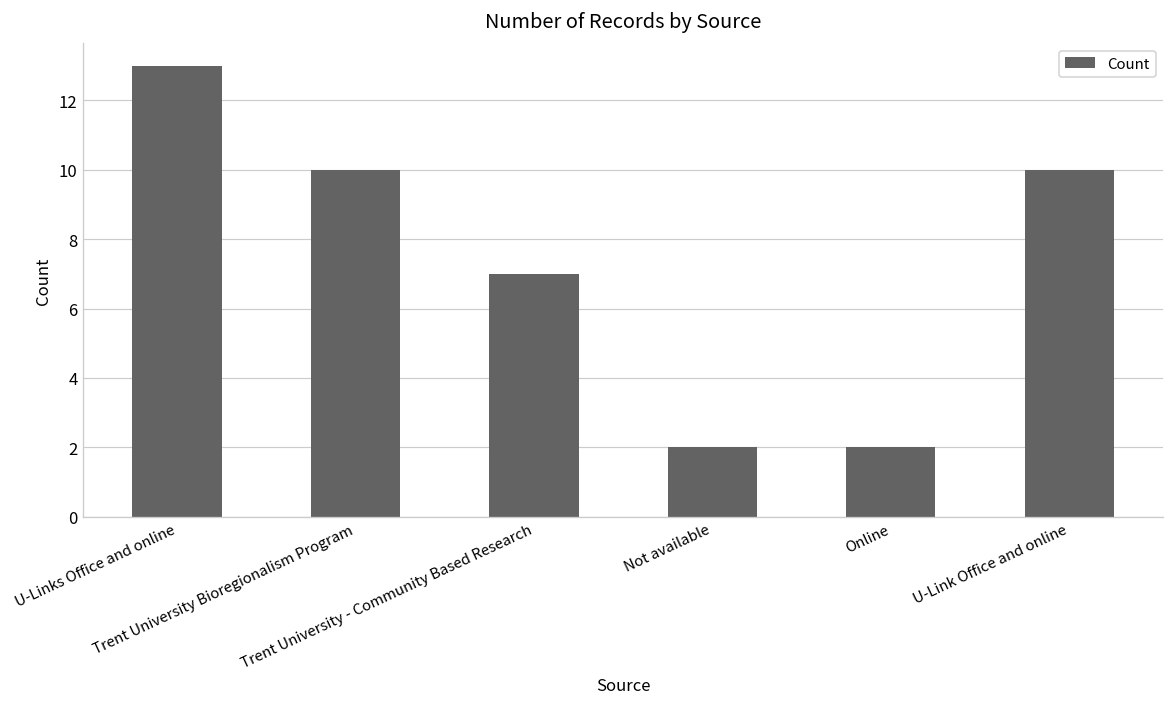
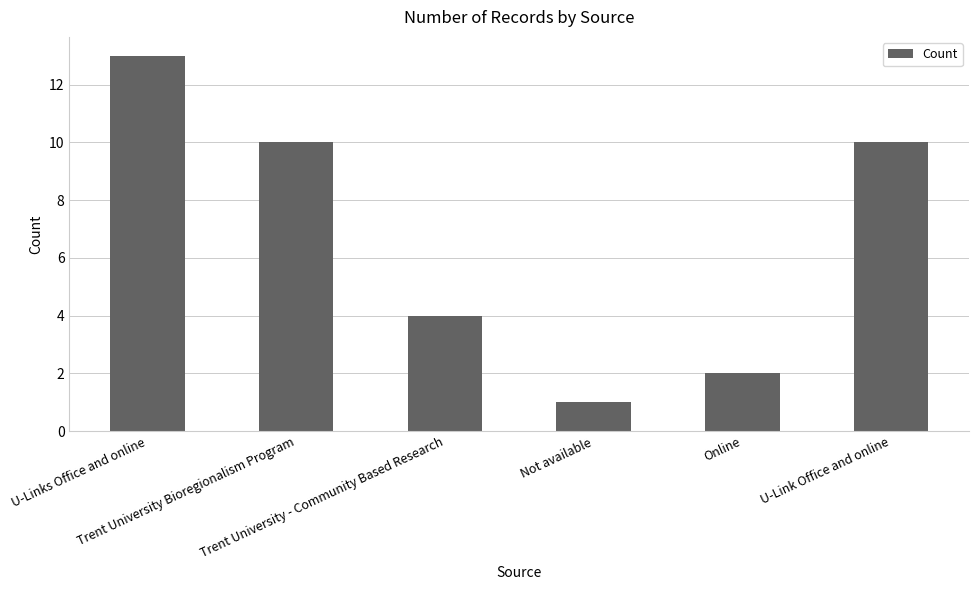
  {
    "U-Links Office and online": 13,
    "Trent University Bioregionalism Program": 10,
-   "Trent University - Community Based Research": 7,
-   "Not available": 2,
+   "Trent University - Community Based Research": 4,
+   "Not available": 1,
    "Online": 2,
    "U-Link Office and online": 10
  }
